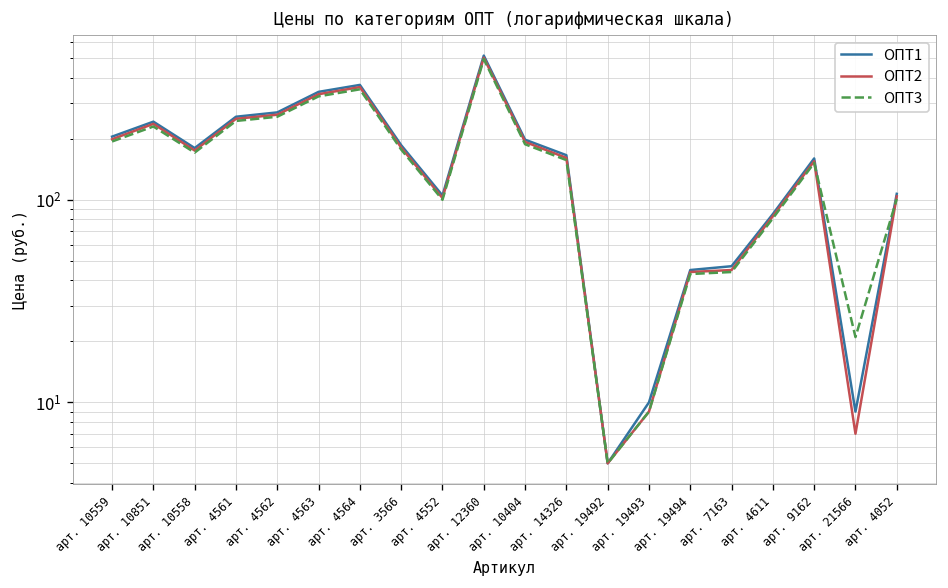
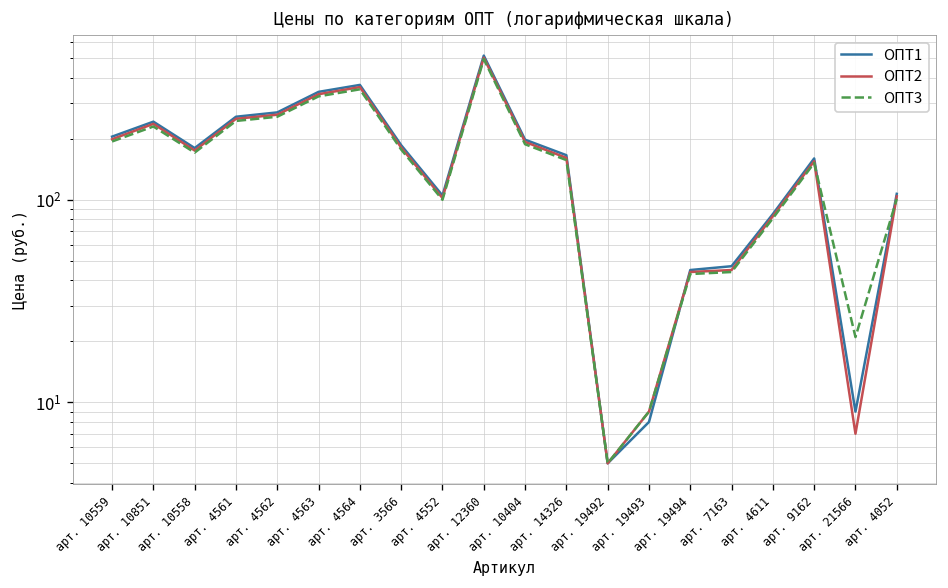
  {
    "ОПТ1": {
-     "арт. 19493": 10,
+     "арт. 19493": 8,
      "арт. 7163": 47,
      "арт. 21566": 9
    },
    "ОПТ2": {
      "арт. 21566": 7
    },
    "ОПТ3": {
      "арт. 21566": 21
    }
  }
